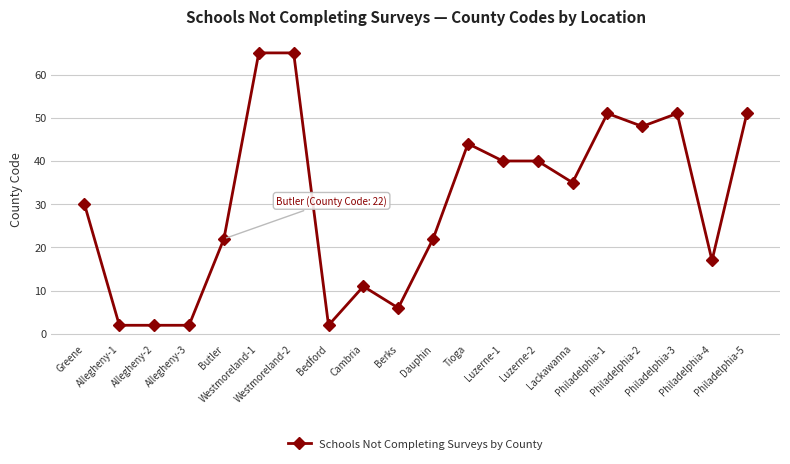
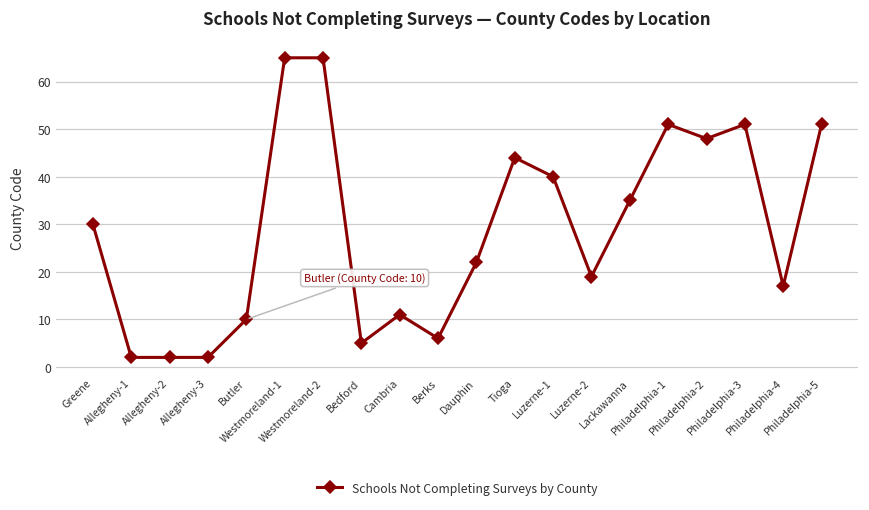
  {
-   "Butler": 22,
-   "Bedford": 2,
-   "Luzerne-2": 40
+   "Butler": 10,
+   "Bedford": 5,
+   "Luzerne-2": 19
  }
